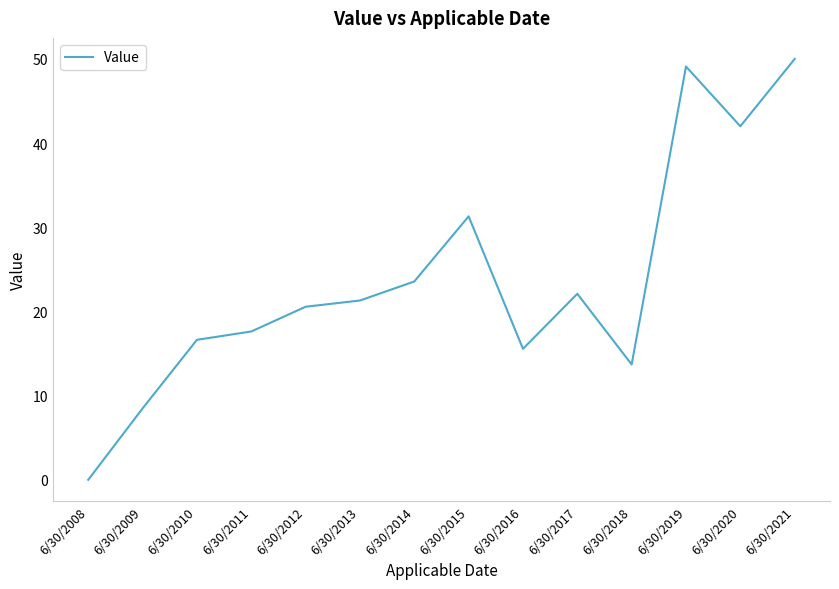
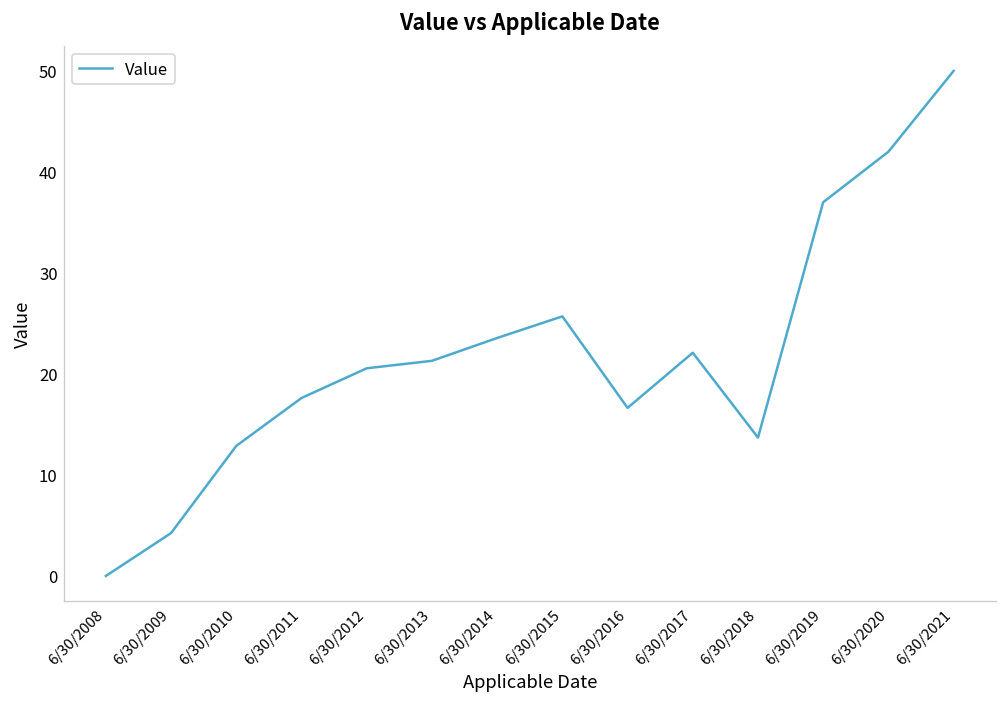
  {
    "6/30/2008": 0,
-   "6/30/2009": 8,
-   "6/30/2010": 17,
+   "6/30/2009": 4,
+   "6/30/2010": 13,
    "6/30/2011": 18,
    "6/30/2012": 21,
    "6/30/2013": 21,
    "6/30/2014": 24,
-   "6/30/2015": 31,
-   "6/30/2016": 16,
+   "6/30/2015": 26,
+   "6/30/2016": 17,
    "6/30/2017": 22,
    "6/30/2018": 14,
-   "6/30/2019": 49,
+   "6/30/2019": 37,
    "6/30/2020": 42,
    "6/30/2021": 50
  }
